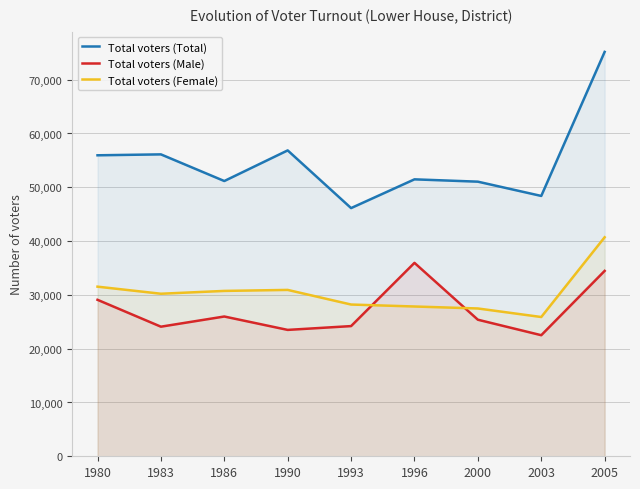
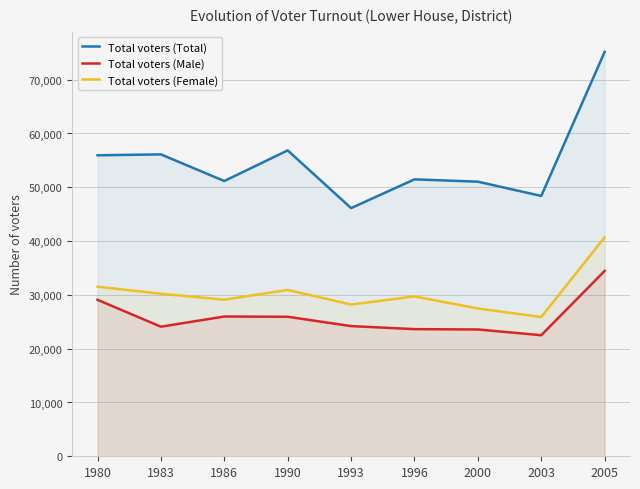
  {
    "Total voters (Total)": {
      "1980": "56,000",
      "1983": "56,000",
      "1986": "51,000",
      "1990": "57,000",
      "1993": "46,000",
      "1996": "51,000",
      "2000": "51,000",
      "2003": "48,000",
      "2005": "75,000"
    },
    "Total voters (Male)": {
      "1980": "29,000",
      "1983": "24,000",
      "1986": "26,000",
-     "1990": "23,000",
+     "1990": "26,000",
      "1993": "24,000",
-     "1996": "36,000",
-     "2000": "25,000",
+     "1996": "24,000",
+     "2000": "24,000",
      "2003": "23,000",
      "2005": "34,000"
    },
    "Total voters (Female)": {
      "1980": "32,000",
      "1983": "30,000",
-     "1986": "31,000",
+     "1986": "29,000",
      "1990": "31,000",
      "1993": "28,000",
-     "1996": "28,000",
+     "1996": "30,000",
      "2000": "27,000",
      "2003": "26,000",
      "2005": "41,000"
    }
  }
